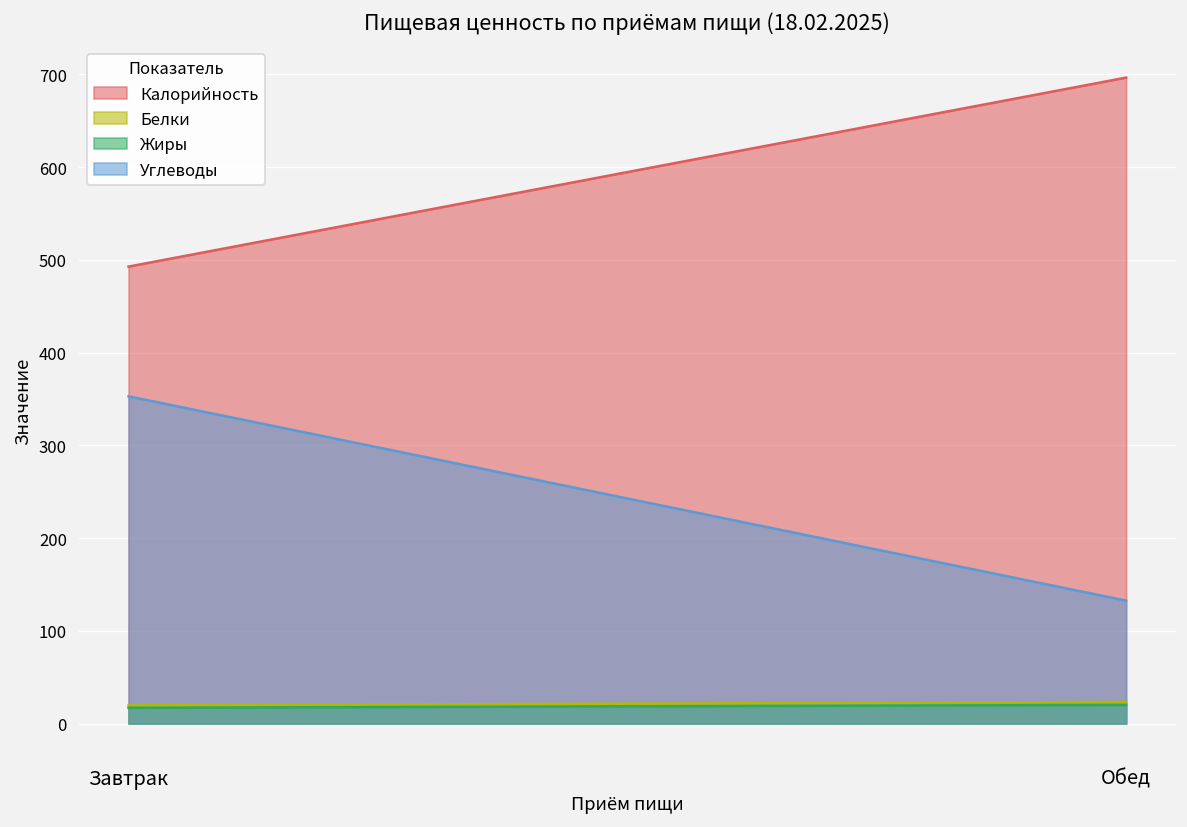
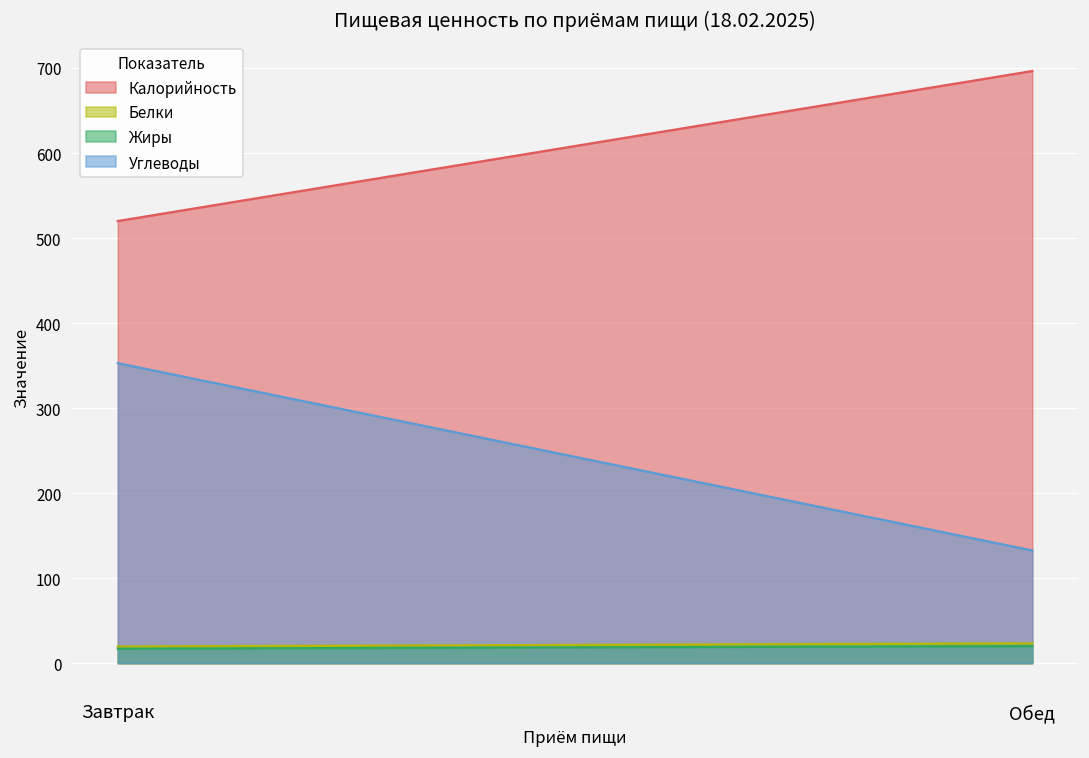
  {
    "Калорийность": {
-     "Завтрак": 490,
+     "Завтрак": 520,
      "Обед": 700
    },
    "Углеводы": {
      "Завтрак": 350,
      "Обед": 130
    }
  }
